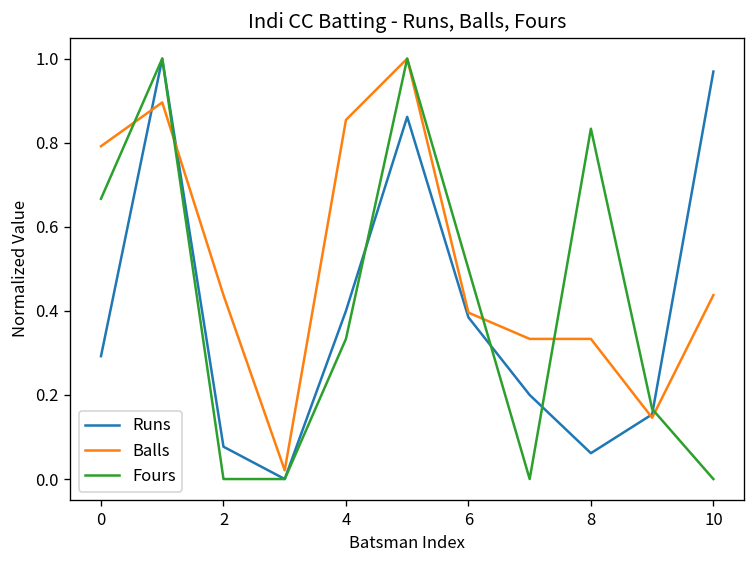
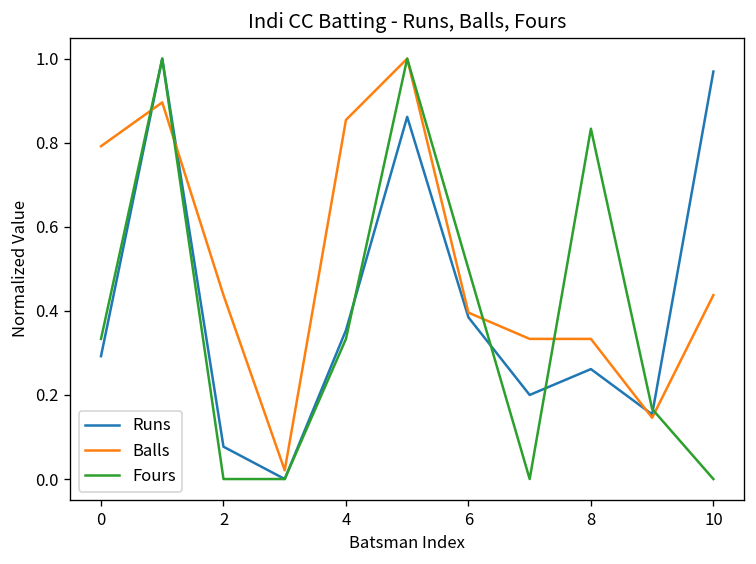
  {
    "Runs": {
      "0": 0.29,
      "2": 0.08,
-     "4": 0.40,
+     "4": 0.35,
      "6": 0.38,
-     "8": 0.06,
+     "8": 0.26,
      "10": 0.97
    },
    "Balls": {
      "0": 0.79,
      "2": 0.44,
      "4": 0.85,
      "6": 0.40,
      "8": 0.33,
      "10": 0.44
    },
    "Fours": {
-     "0": 0.67,
+     "0": 0.33,
      "2": 0.00,
      "4": 0.33,
      "6": 0.50,
      "8": 0.83,
      "10": 0.00
    }
  }
